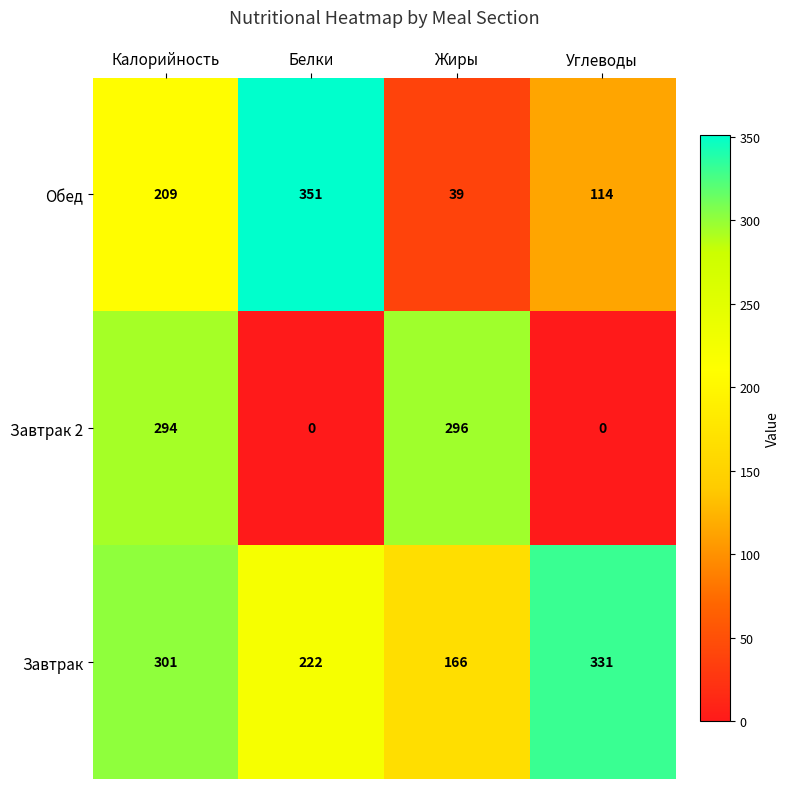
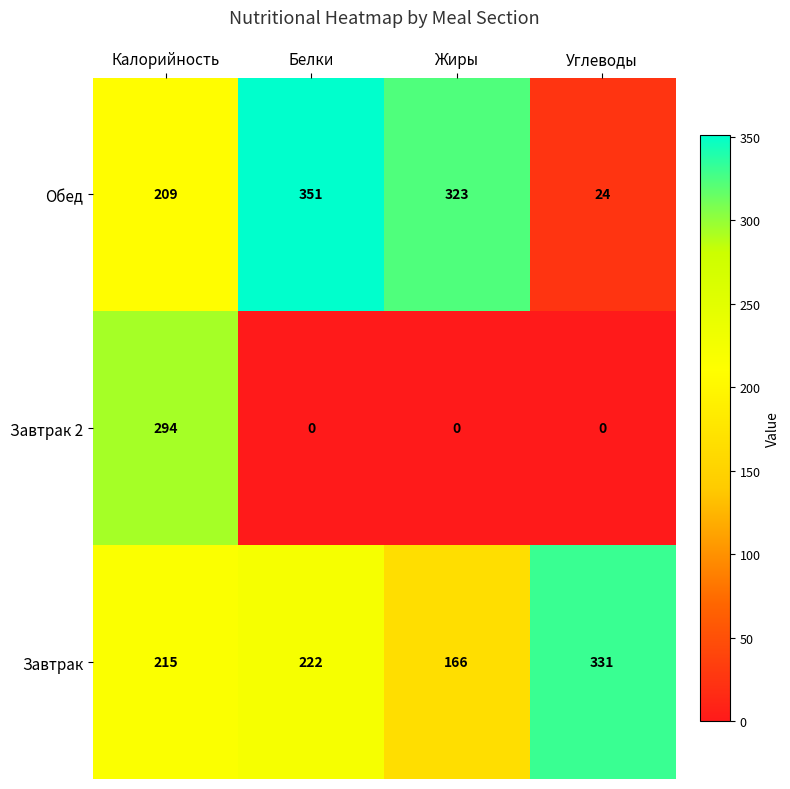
  {
    "Обед": {
      "Калорийность": 209,
      "Белки": 351,
-     "Жиры": 39,
-     "Углеводы": 114
+     "Жиры": 323,
+     "Углеводы": 24
    },
    "Завтрак 2": {
      "Калорийность": 294,
      "Белки": 0,
-     "Жиры": 296,
+     "Жиры": 0,
      "Углеводы": 0
    },
    "Завтрак": {
-     "Калорийность": 301,
+     "Калорийность": 215,
      "Белки": 222,
      "Жиры": 166,
      "Углеводы": 331
    }
  }
